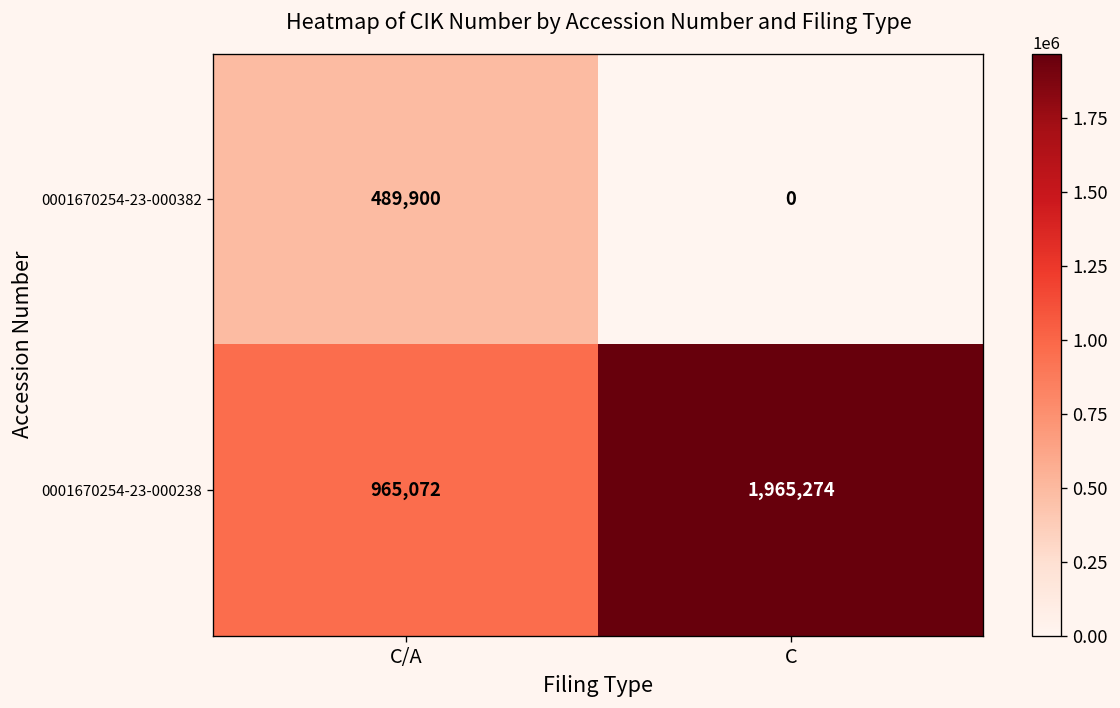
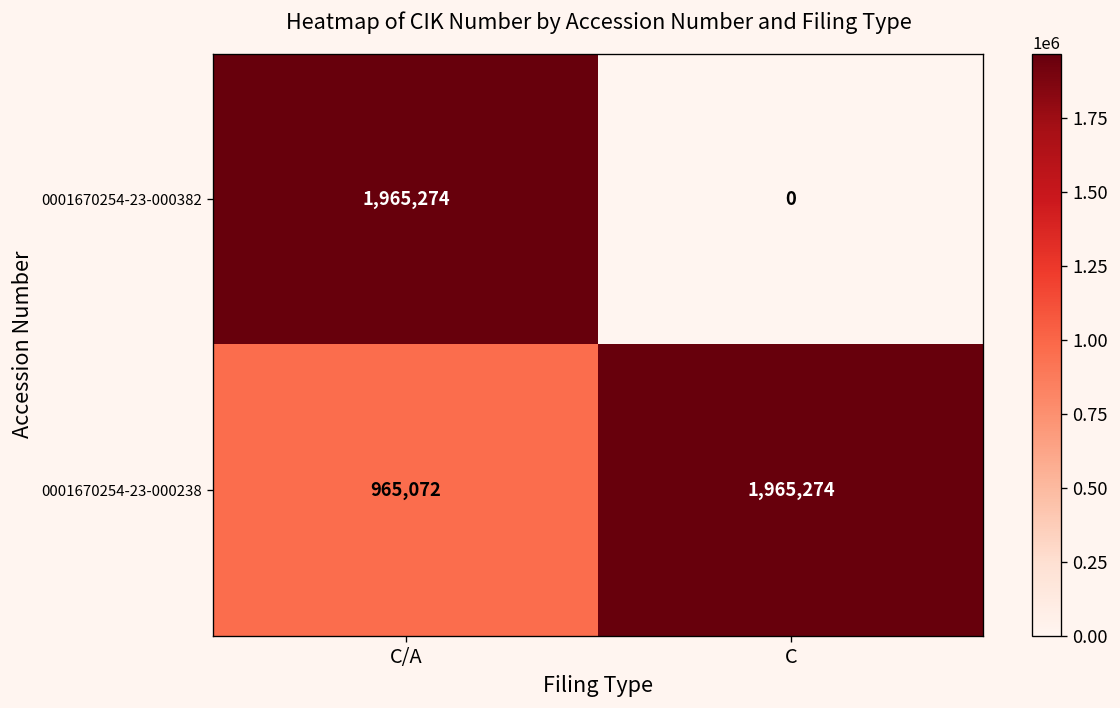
  {
    "0001670254-23-000382": {
-     "C/A": "489,900",
+     "C/A": "1,965,274",
      "C": "0"
    },
    "0001670254-23-000238": {
      "C/A": "965,072",
      "C": "1,965,274"
    }
  }
